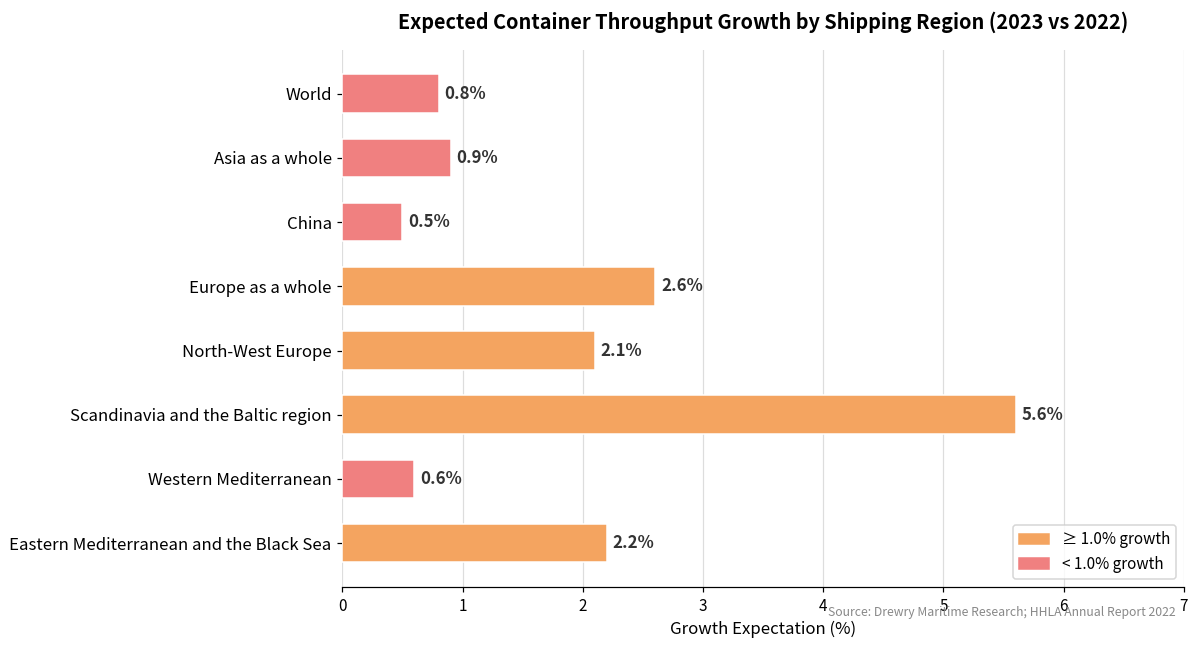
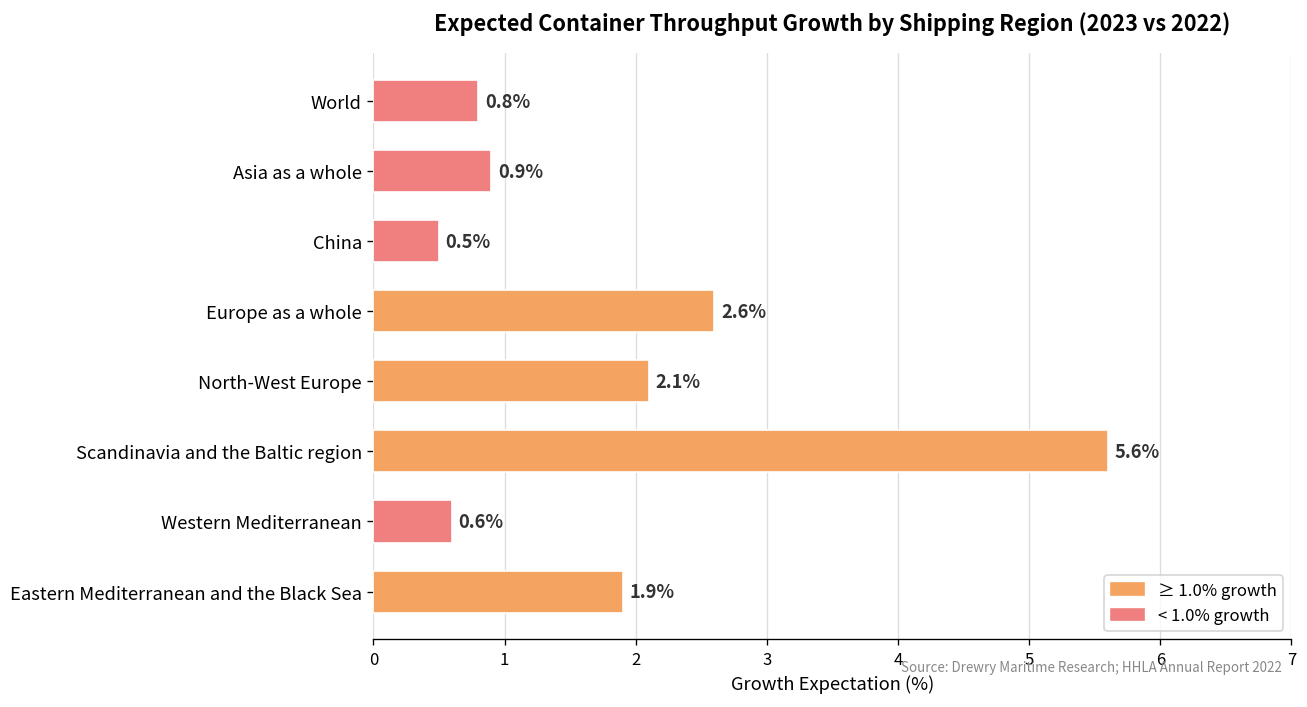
  {
    "World": "0.8%",
    "Asia as a whole": "0.9%",
    "China": "0.5%",
    "Europe as a whole": "2.6%",
    "North-West Europe": "2.1%",
    "Scandinavia and the Baltic region": "5.6%",
    "Western Mediterranean": "0.6%",
-   "Eastern Mediterranean and the Black Sea": "2.2%"
+   "Eastern Mediterranean and the Black Sea": "1.9%"
  }
